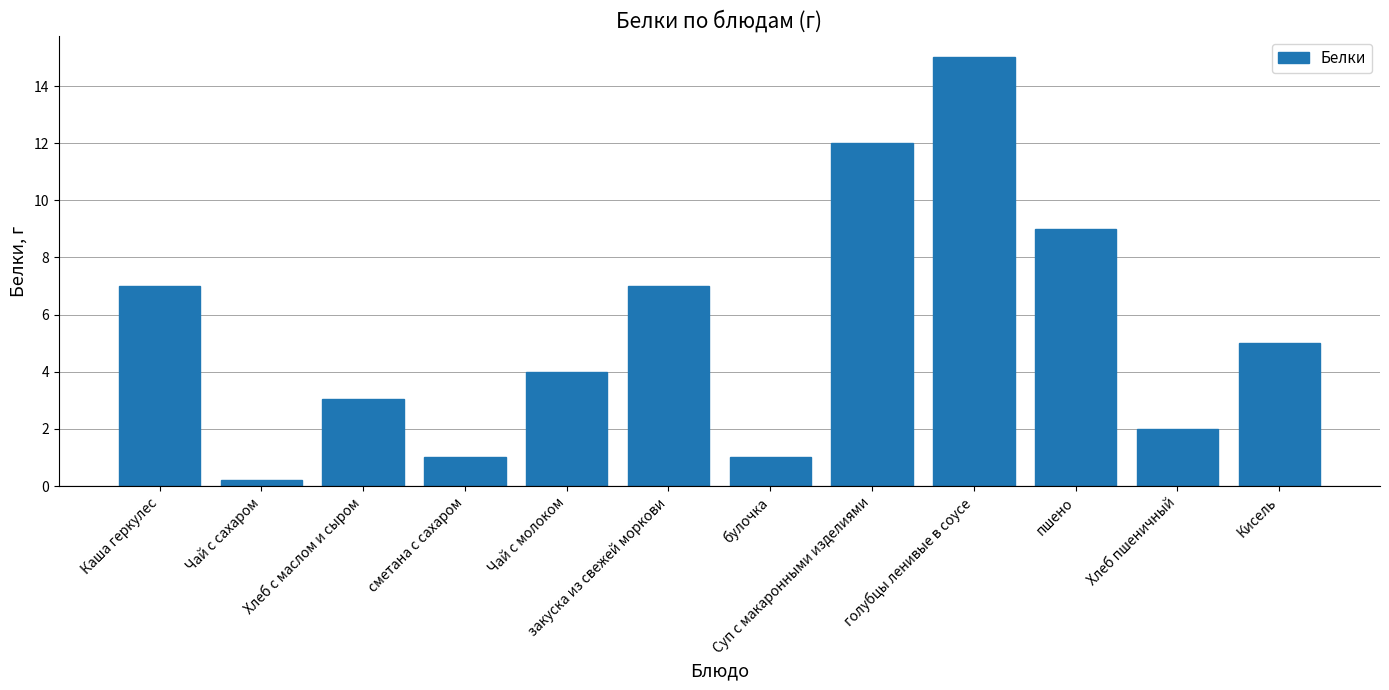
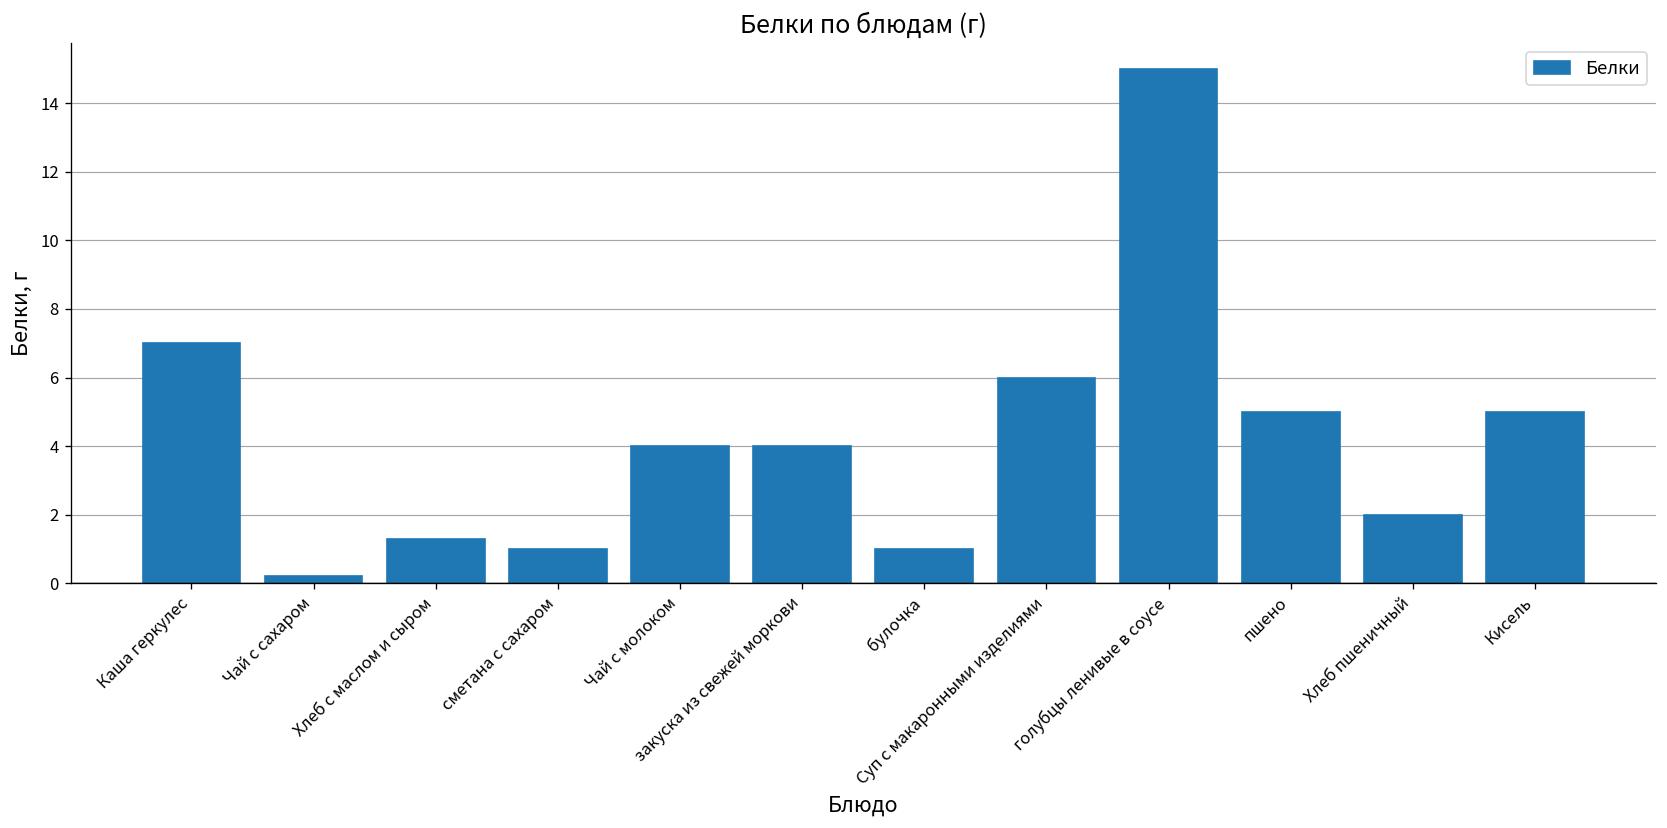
  {
    "Каша геркулес": 7.0,
    "Чай с сахаром": 0.2,
-   "Хлеб с маслом и сыром": 3.0,
+   "Хлеб с маслом и сыром": 1.3,
    "сметана с сахаром": 1.0,
    "Чай с молоком": 4.0,
-   "закуска из свежей моркови": 7,
+   "закуска из свежей моркови": 4,
    "булочка": 1.0,
-   "Суп с макаронными изделиями": 12,
+   "Суп с макаронными изделиями": 6,
    "голубцы ленивые в соусе": 15.0,
-   "пшено": 9,
+   "пшено": 5,
    "Хлеб пшеничный": 2.0,
    "Кисель": 5.0
  }
